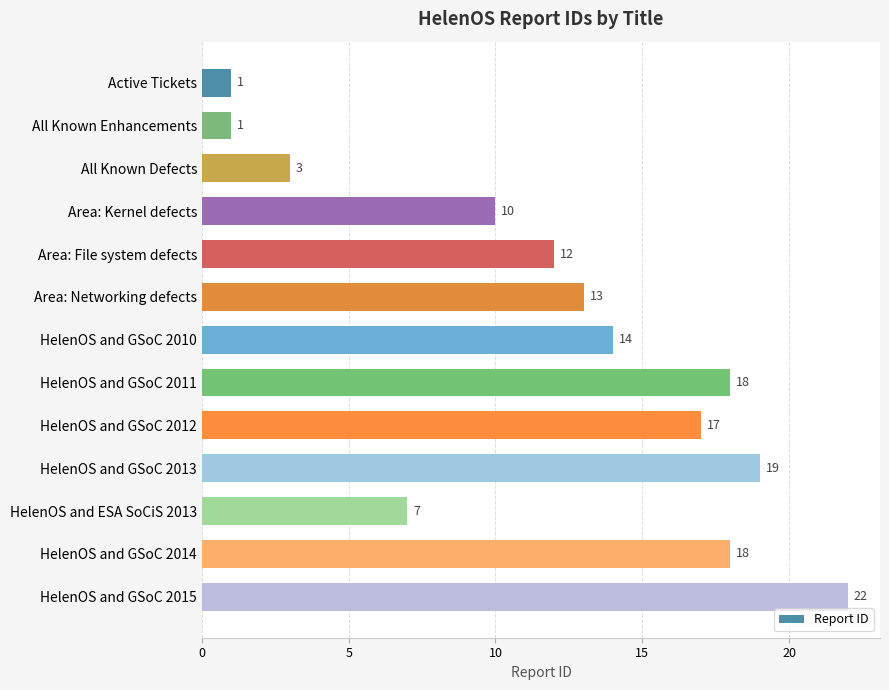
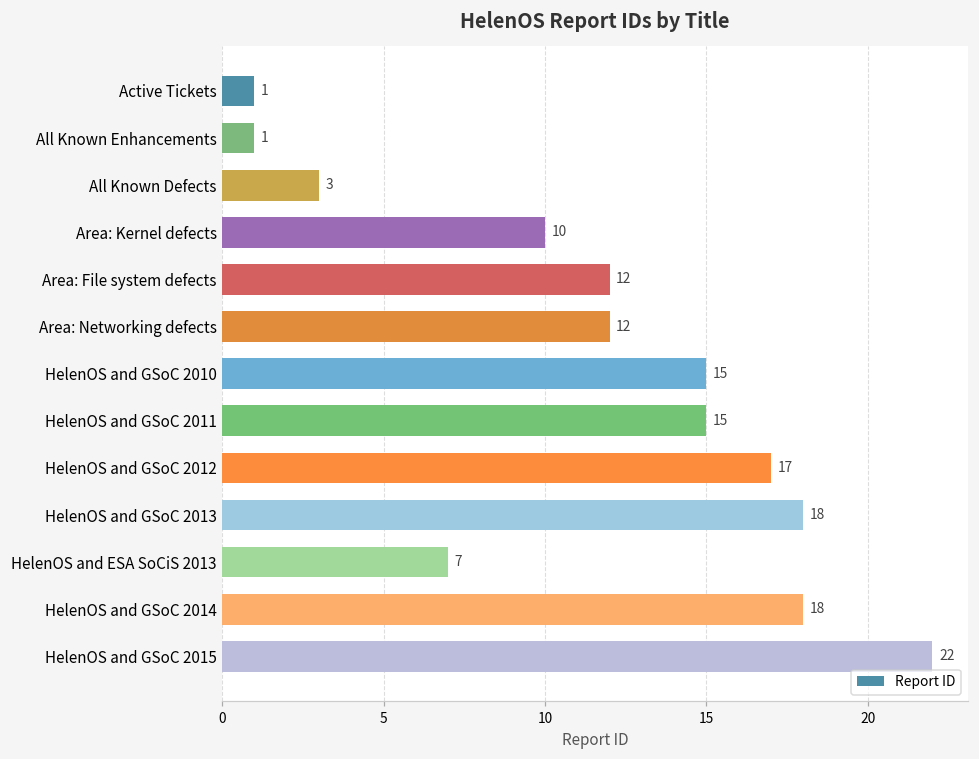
  {
    "Active Tickets": 1,
    "All Known Enhancements": 1,
    "All Known Defects": 3,
    "Area: Kernel defects": 10,
    "Area: File system defects": 12,
-   "Area: Networking defects": 13,
-   "HelenOS and GSoC 2010": 14,
-   "HelenOS and GSoC 2011": 18,
+   "Area: Networking defects": 12,
+   "HelenOS and GSoC 2010": 15,
+   "HelenOS and GSoC 2011": 15,
    "HelenOS and GSoC 2012": 17,
-   "HelenOS and GSoC 2013": 19,
+   "HelenOS and GSoC 2013": 18,
    "HelenOS and ESA SoCiS 2013": 7,
    "HelenOS and GSoC 2014": 18,
    "HelenOS and GSoC 2015": 22
  }
